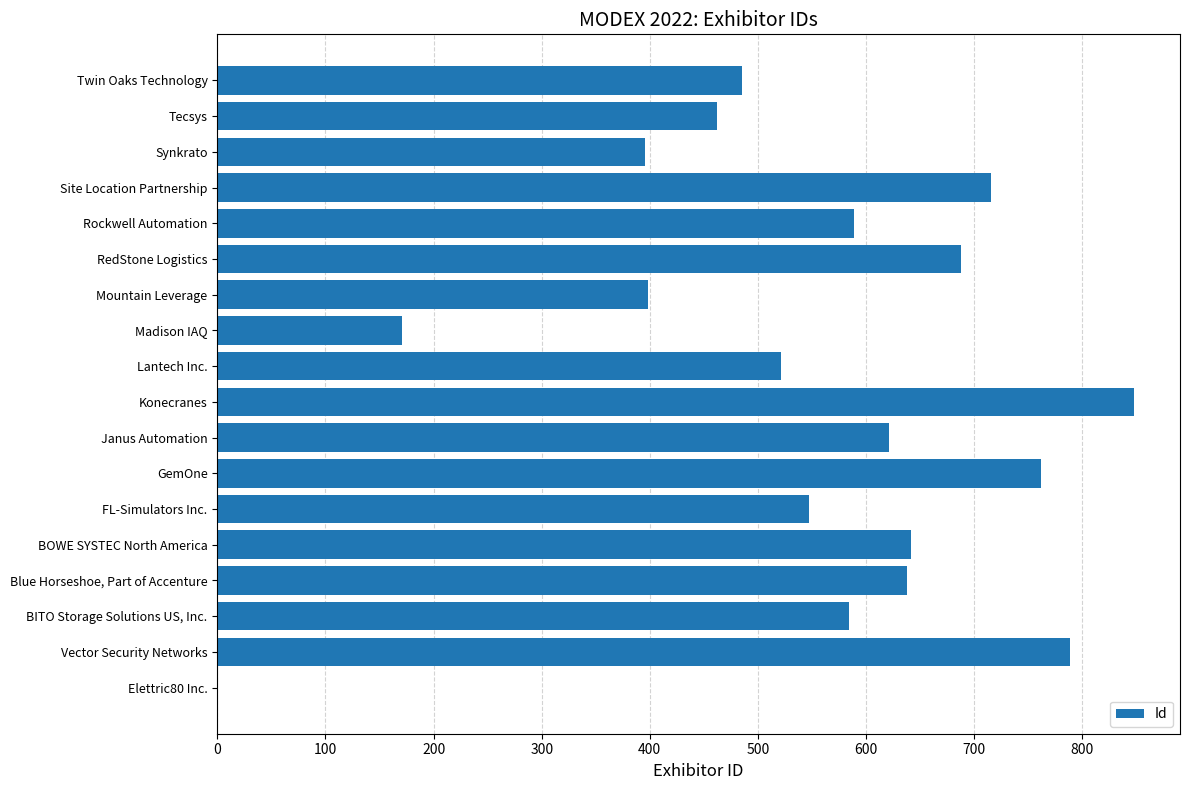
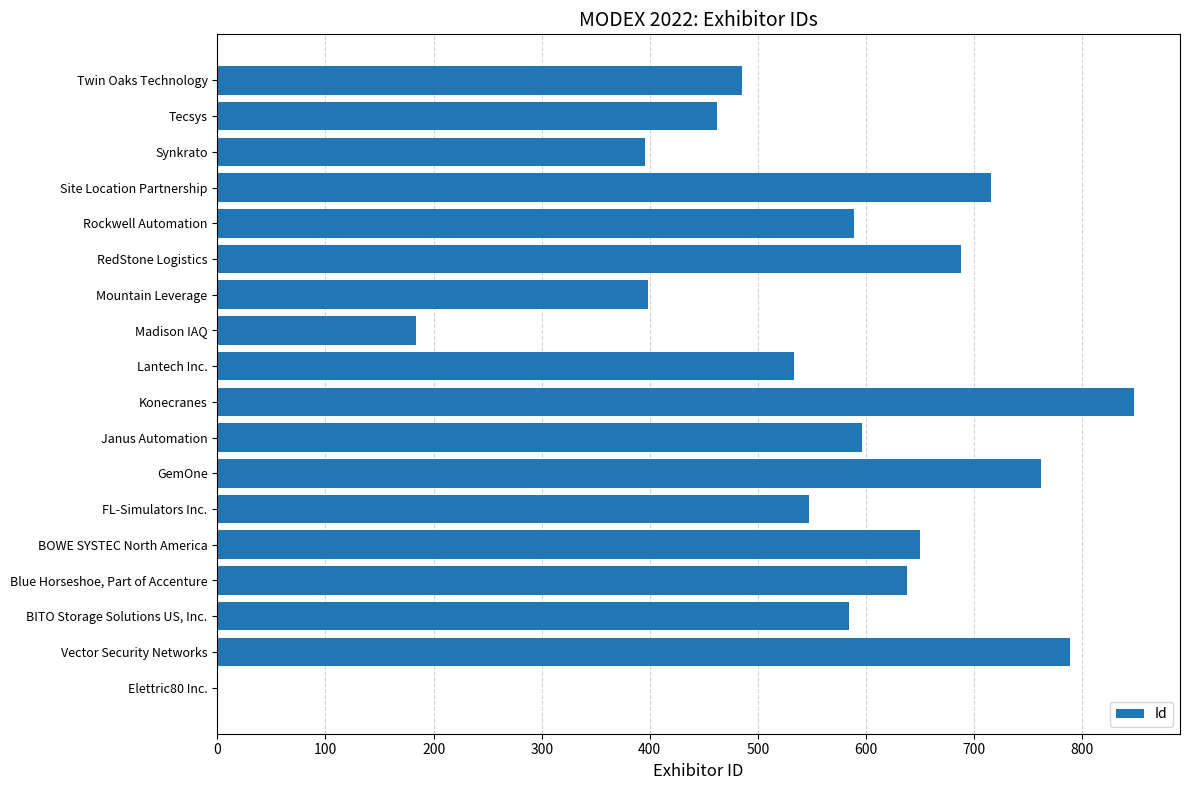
  {
    "Twin Oaks Technology": 485,
    "Tecsys": 462,
    "Synkrato": 396,
    "Site Location Partnership": 716,
    "Rockwell Automation": 589,
    "RedStone Logistics": 688,
    "Mountain Leverage": 398,
-   "Madison IAQ": 171,
-   "Lantech Inc.": 521,
+   "Madison IAQ": 184,
+   "Lantech Inc.": 533,
    "Konecranes": 848,
-   "Janus Automation": 621,
+   "Janus Automation": 596,
    "GemOne": 762,
    "FL-Simulators Inc.": 547,
-   "BOWE SYSTEC North America": 642,
+   "BOWE SYSTEC North America": 650,
    "Blue Horseshoe, Part of Accenture": 638,
    "BITO Storage Solutions US, Inc.": 584,
    "Vector Security Networks": 789,
    "Elettric80 Inc.": 0
  }
